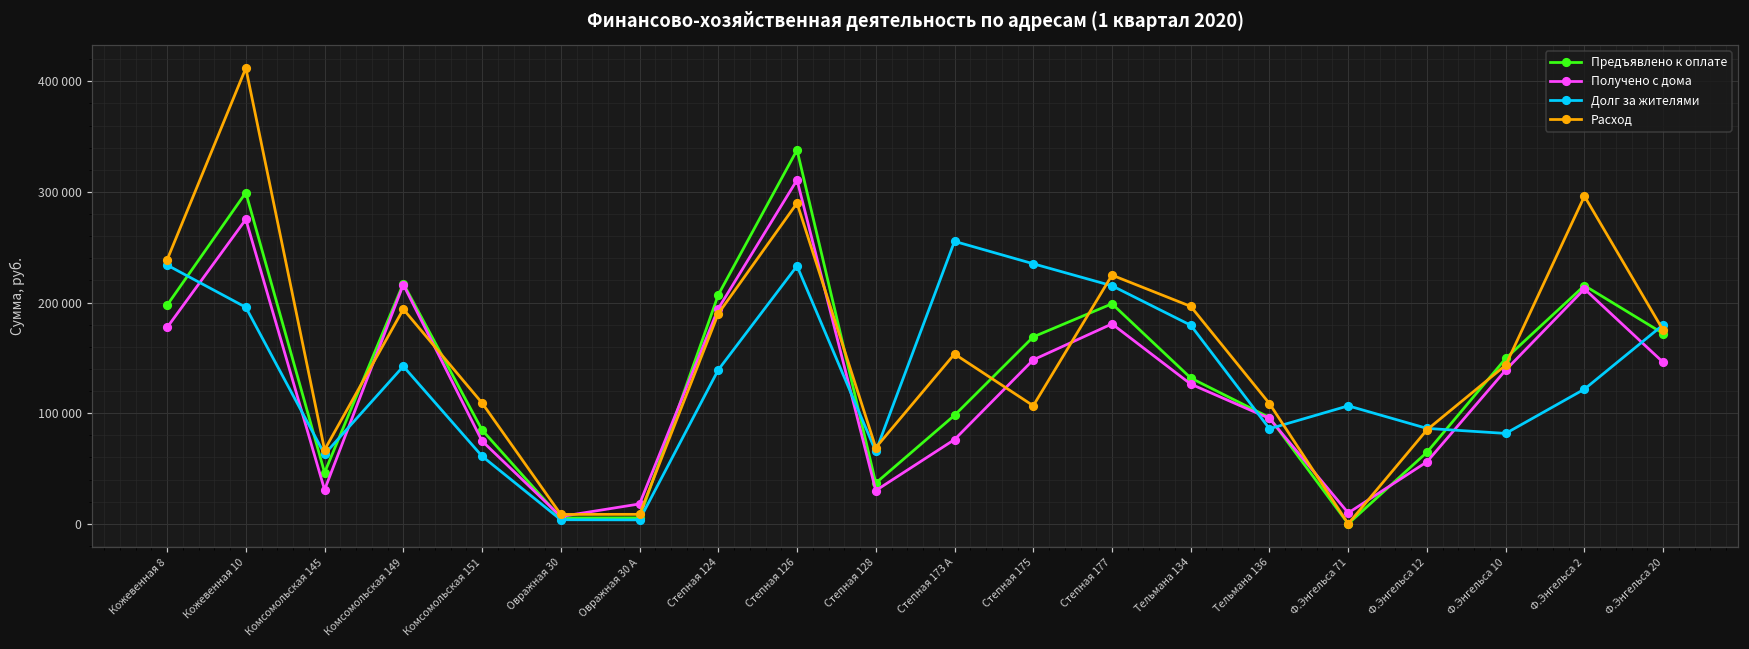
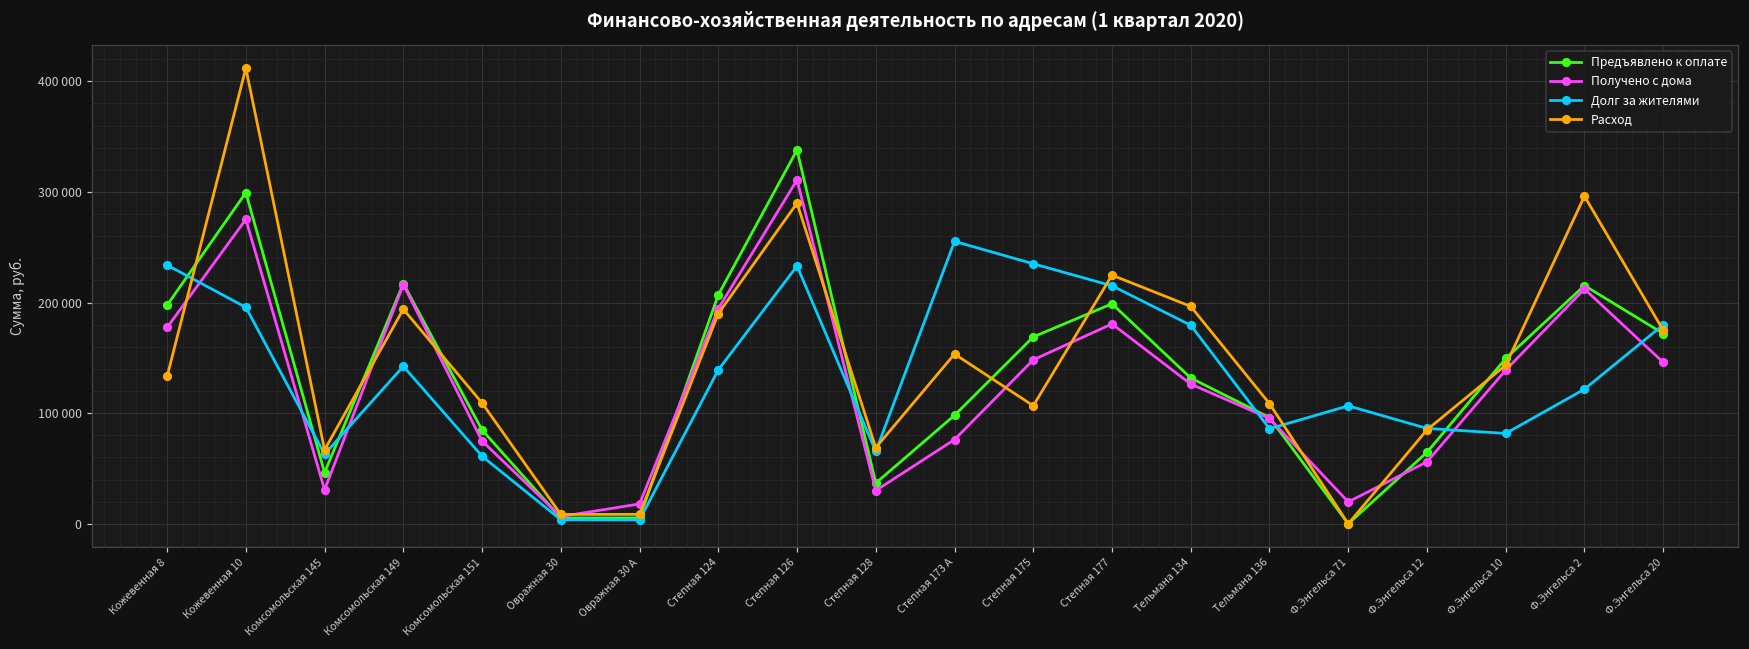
  {
    "Предъявлено к оплате": {
      "Кожевенная 8": 198000,
      "Кожевенная 10": 299000,
      "Комсомольская 145": 46000,
      "Комсомольская 151": 85000,
      "Степная 124": 207000,
      "Степная 126": 338000,
      "Степная 128": 37000,
      "Степная 173 А": 98000,
      "Степная 175": 169000,
      "Степная 177": 199000,
      "Тельмана 134": 132000,
      "Ф.Энгельса 12": 65000,
      "Ф.Энгельса 10": 149000,
      "Ф.Энгельса 2": 215000,
      "Ф.Энгельса 20": 172000
    },
    "Получено с дома": {
      "Кожевенная 8": 177000,
      "Кожевенная 10": 275000,
      "Комсомольская 145": 31000,
      "Комсомольская 151": 75000,
      "Овражная 30 А": 18000,
      "Степная 124": 195000,
      "Степная 126": 311000,
      "Степная 128": 30000,
      "Степная 173 А": 76000,
      "Степная 175": 148000,
      "Степная 177": 181000,
      "Тельмана 134": 126000,
-     "Ф.Энгельса 71": 10000,
+     "Ф.Энгельса 71": 20000,
      "Ф.Энгельса 12": 56000,
      "Ф.Энгельса 10": 139000,
      "Ф.Энгельса 2": 212000,
      "Ф.Энгельса 20": 146000
    },
    "Долг за жителями": {
      "Кожевенная 8": 234000,
      "Кожевенная 10": 196000,
      "Комсомольская 145": 63000,
      "Комсомольская 149": 142000,
      "Комсомольская 151": 61000,
      "Степная 124": 139000,
      "Степная 126": 233000,
      "Степная 128": 65000,
      "Степная 173 А": 255000,
      "Степная 175": 235000,
      "Степная 177": 215000,
      "Тельмана 134": 179000,
      "Тельмана 136": 86000,
      "Ф.Энгельса 71": 107000,
      "Ф.Энгельса 10": 82000,
      "Ф.Энгельса 2": 122000,
      "Ф.Энгельса 20": 180000
    },
    "Расход": {
-     "Кожевенная 8": 239000,
+     "Кожевенная 8": 133000,
      "Кожевенная 10": 412000,
      "Комсомольская 145": 67000,
      "Комсомольская 149": 194000,
      "Комсомольская 151": 109000,
      "Овражная 30 А": 9000,
      "Степная 124": 190000,
      "Степная 126": 290000,
      "Степная 128": 69000,
      "Степная 173 А": 153000,
      "Степная 175": 107000,
      "Степная 177": 225000,
      "Тельмана 134": 197000,
      "Тельмана 136": 109000,
      "Ф.Энгельса 10": 143000,
      "Ф.Энгельса 2": 296000,
      "Ф.Энгельса 20": 175000
    }
  }
